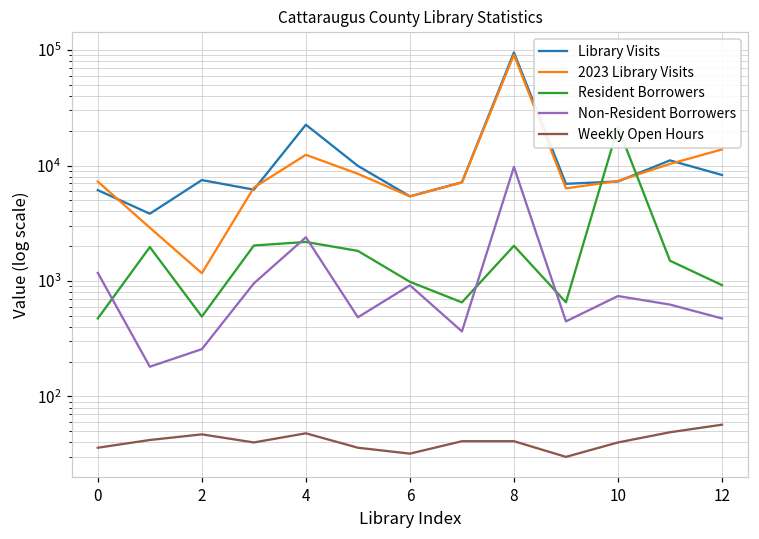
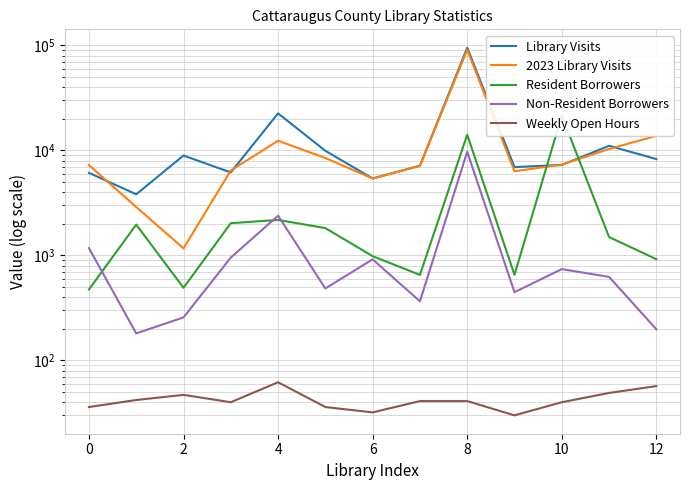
  {
    "Library Visits": {
      "0": 6000,
-     "2": 7000,
+     "2": 9000,
      "4": 23000,
      "12": 8000
    },
    "2023 Library Visits": {
      "0": 7000,
      "2": 1200,
      "4": 12000,
      "12": 14000
    },
    "Resident Borrowers": {
      "0": 500,
      "2": 500,
      "4": 2200,
      "6": 1000,
-     "8": 2000,
+     "8": 14000,
      "12": 900
    },
    "Non-Resident Borrowers": {
      "0": 1200,
      "2": 260,
      "4": 2400,
      "6": 900,
      "8": 10000,
      "10": 700,
-     "12": 500
+     "12": 200
    },
    "Weekly Open Hours": {
      "0": 36,
      "2": 50,
-     "4": 50,
+     "4": 60,
      "6": 32,
      "8": 41,
      "10": 40,
      "12": 60
    }
  }
